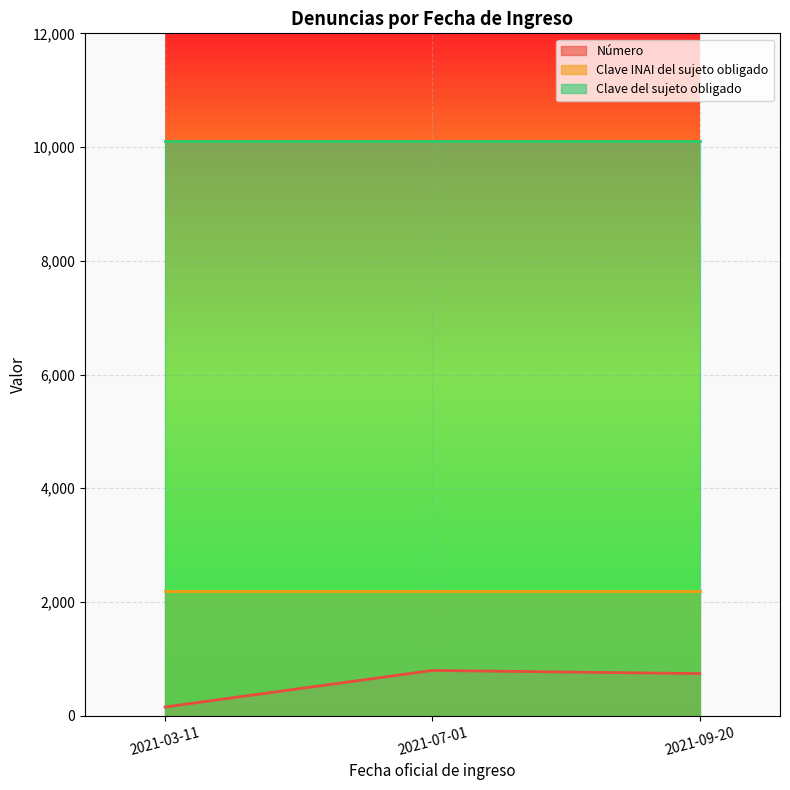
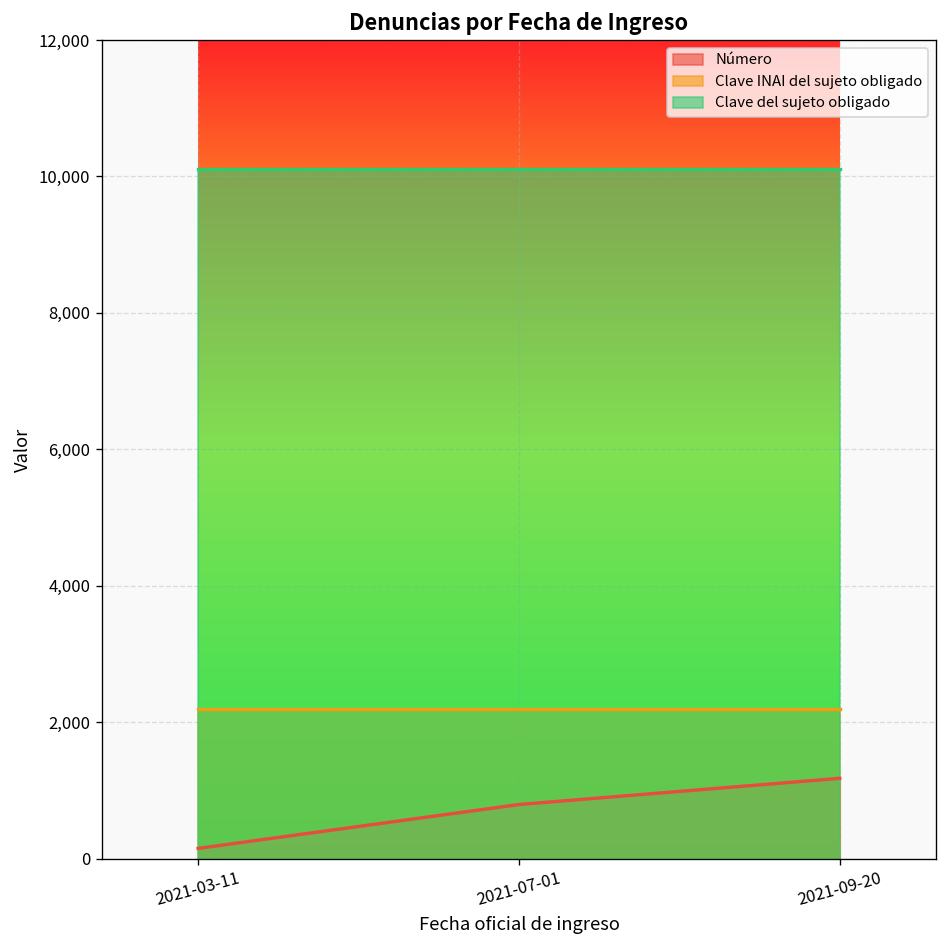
  {
    "Número": {
      "2021-03-11": "200",
      "2021-07-01": "800",
-     "2021-09-20": "700"
+     "2021-09-20": "1,200"
    },
    "Clave INAI del sujeto obligado": {
      "2021-03-11": "2,200",
      "2021-07-01": "2,200",
      "2021-09-20": "2,200"
    },
    "Clave del sujeto obligado": {
      "2021-03-11": "10,100",
      "2021-07-01": "10,100",
      "2021-09-20": "10,100"
    }
  }
